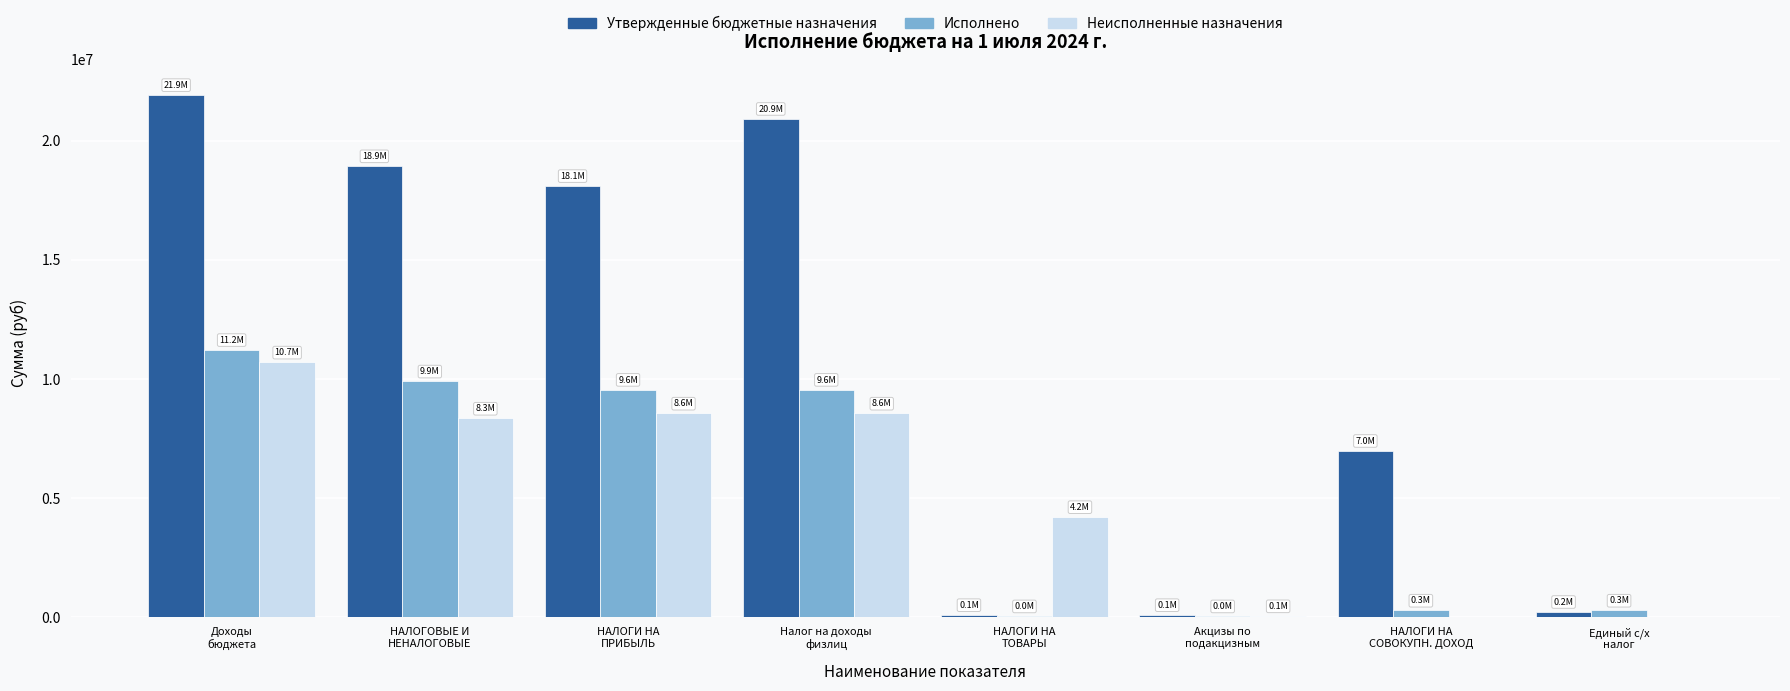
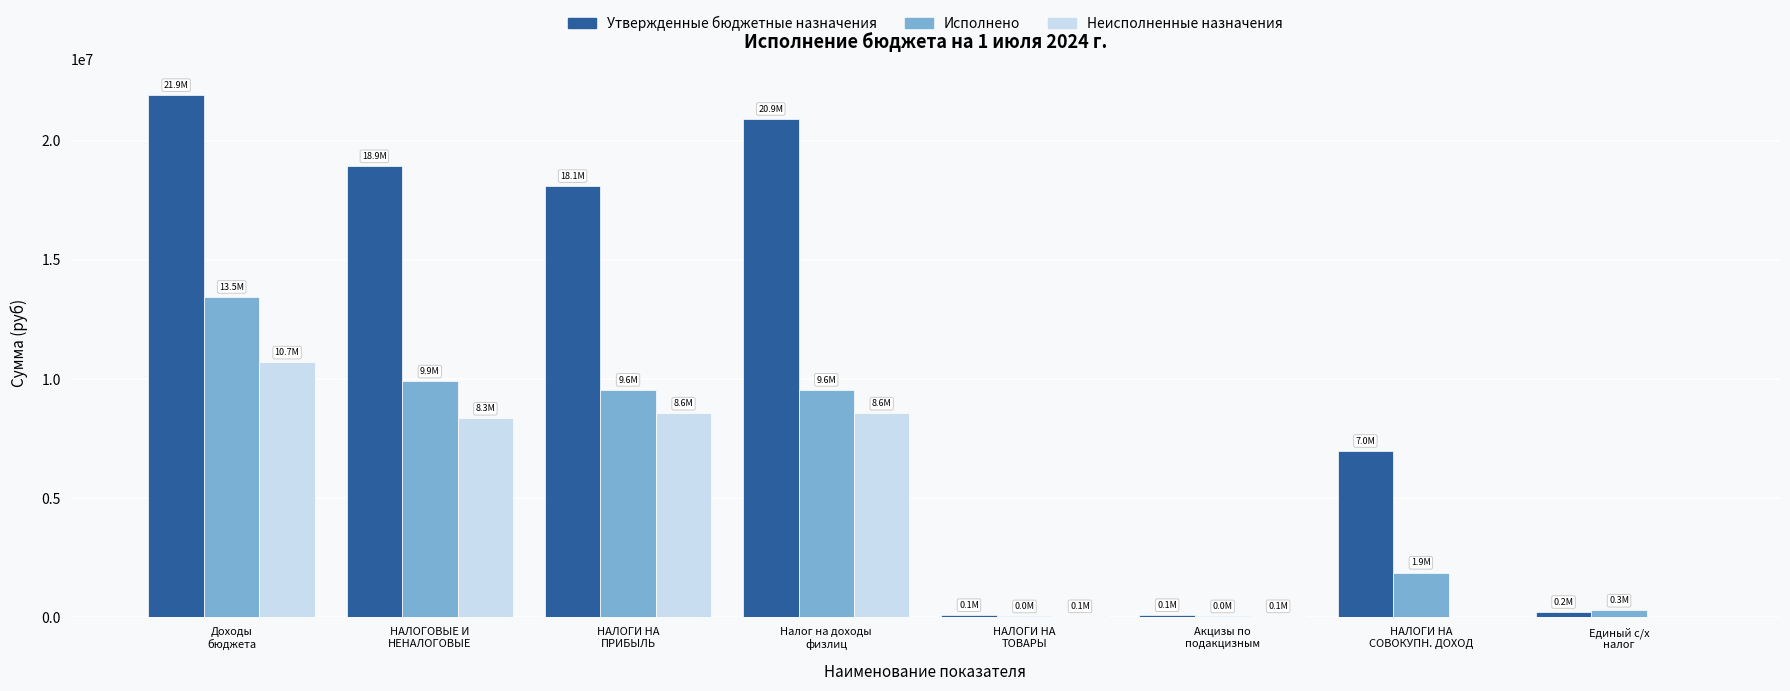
  {
    "Исполнено": {
-     "Доходы бюджета": "11.2М",
-     "НАЛОГИ НА СОВОКУПН. ДОХОД": "0.3М"
+     "Доходы бюджета": "13.5М",
+     "НАЛОГИ НА СОВОКУПН. ДОХОД": "1.9М"
    },
    "Неисполненные назначения": {
-     "НАЛОГИ НА ТОВАРЫ": "4.2М"
+     "НАЛОГИ НА ТОВАРЫ": "0.1М"
    }
  }
